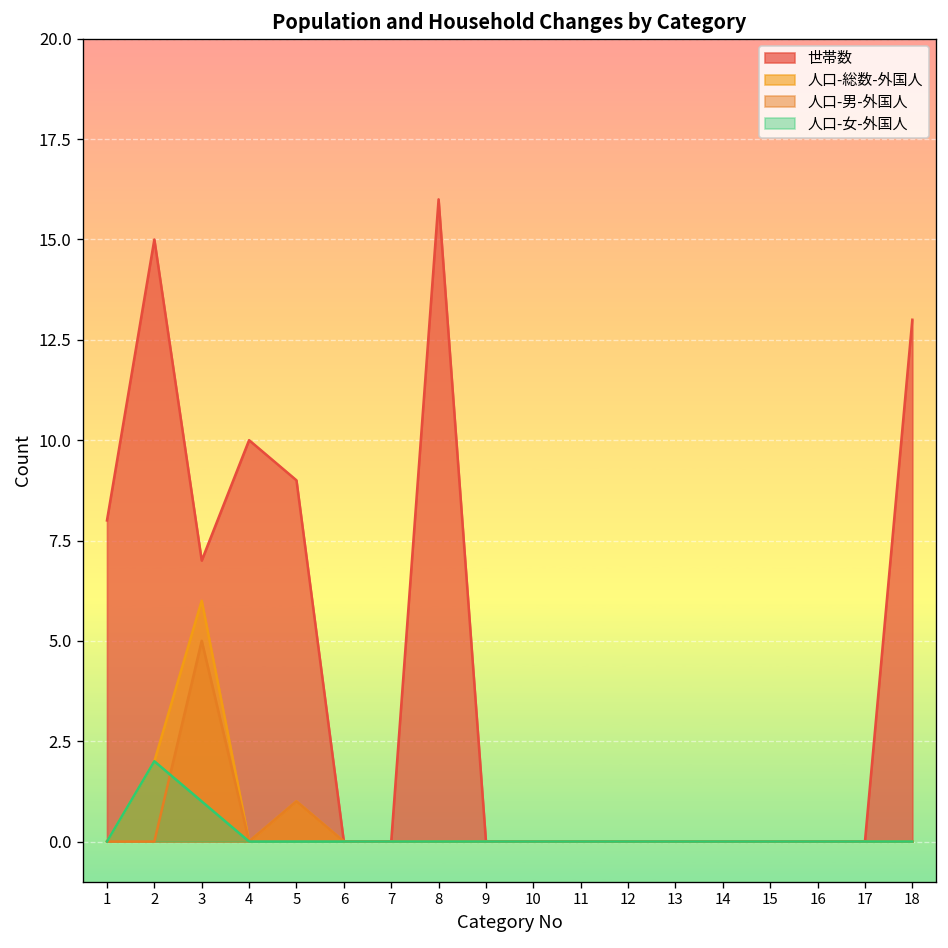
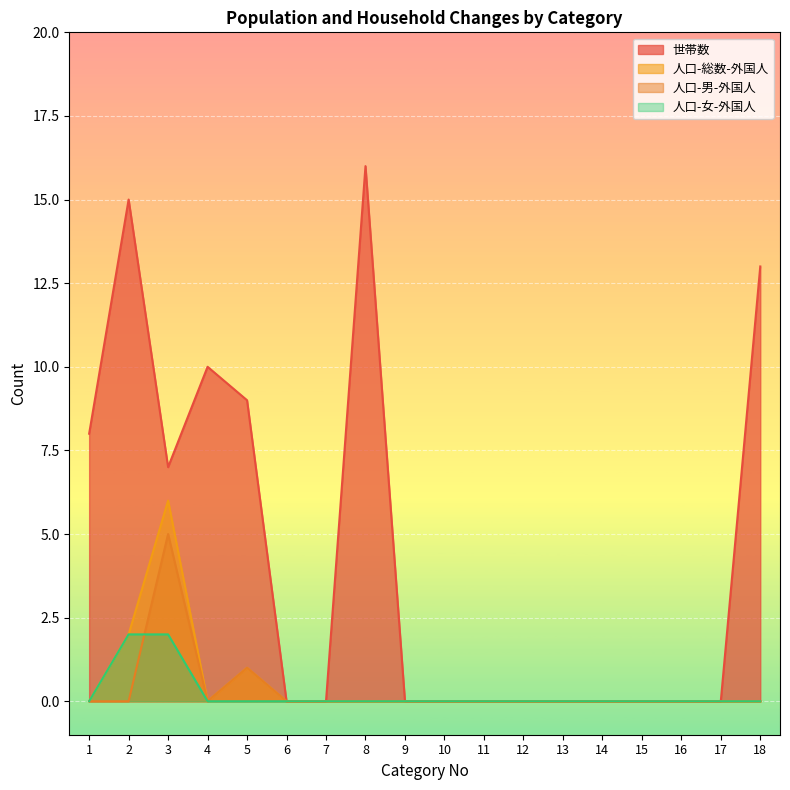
  {
    "人口-女-外国人": {
-     "3": 1,
+     "3": 2,
      "5": 0
    }
  }
